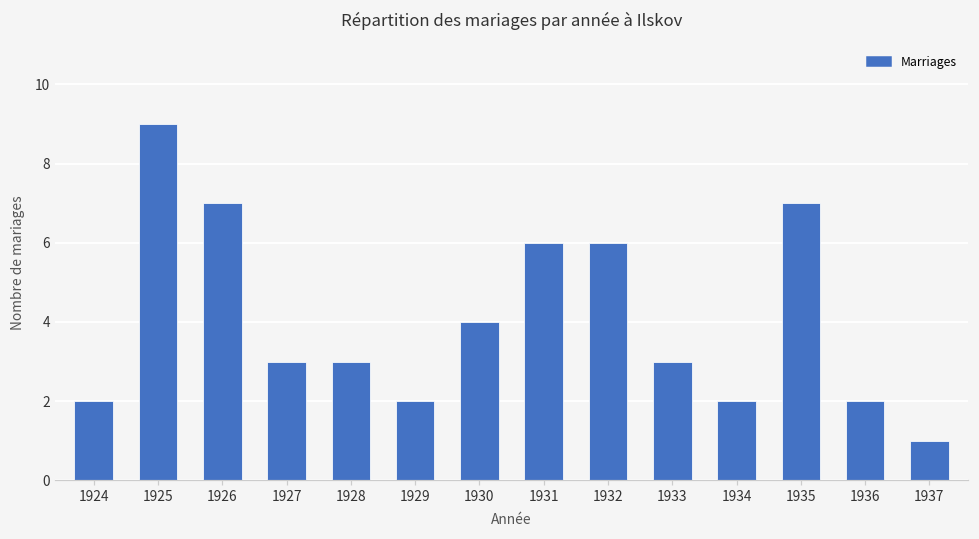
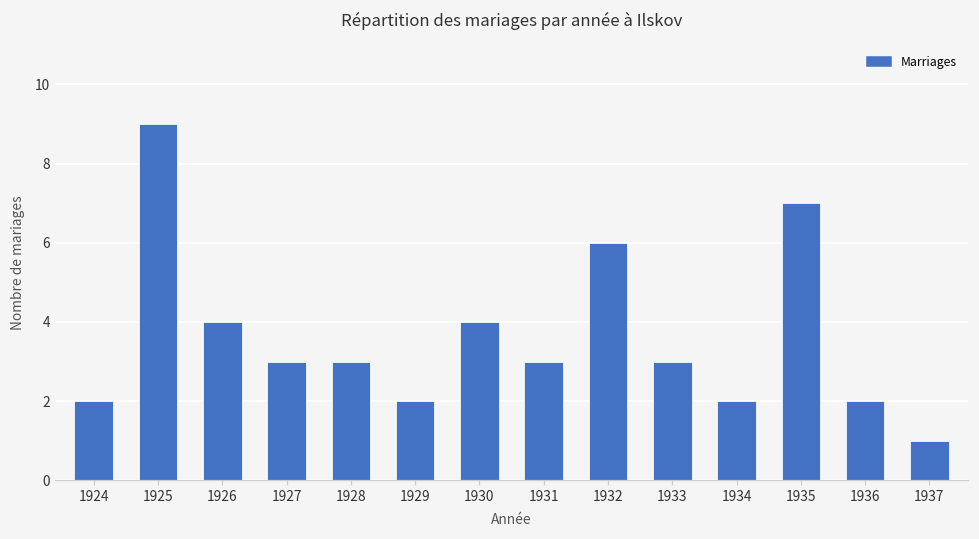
  {
    "1924": 2,
    "1925": 9,
-   "1926": 7,
+   "1926": 4,
    "1927": 3,
    "1928": 3,
    "1929": 2,
    "1930": 4,
-   "1931": 6,
+   "1931": 3,
    "1932": 6,
    "1933": 3,
    "1934": 2,
    "1935": 7,
    "1936": 2,
    "1937": 1
  }
